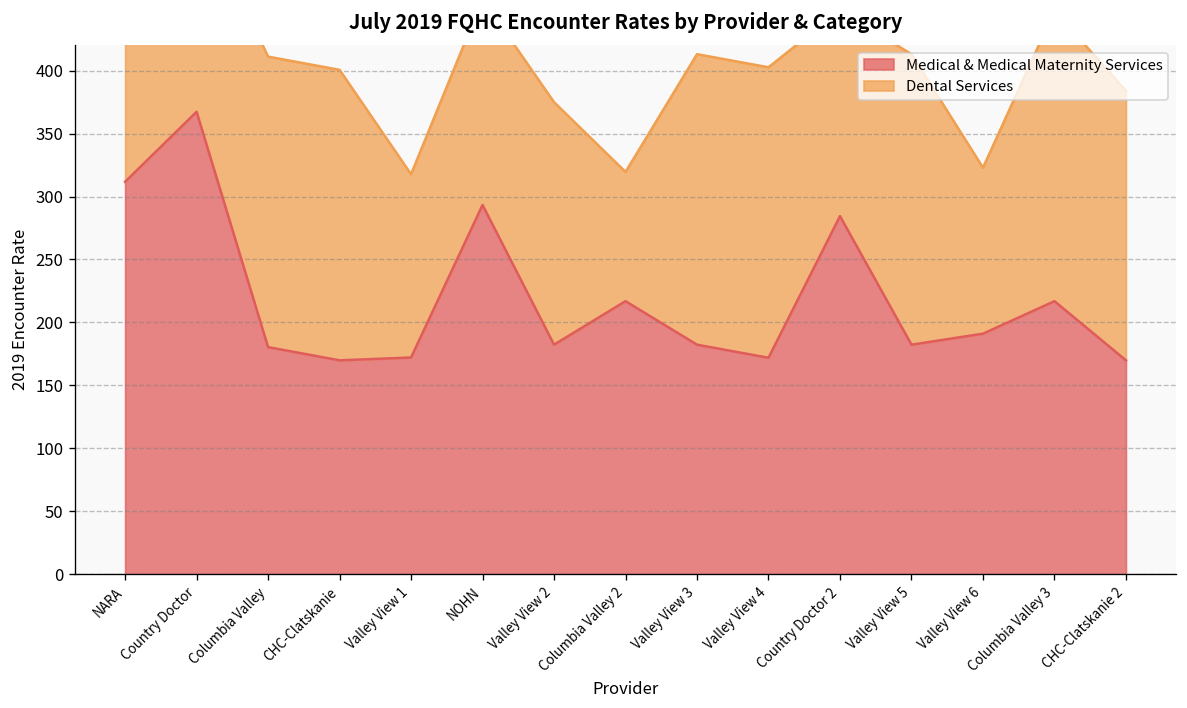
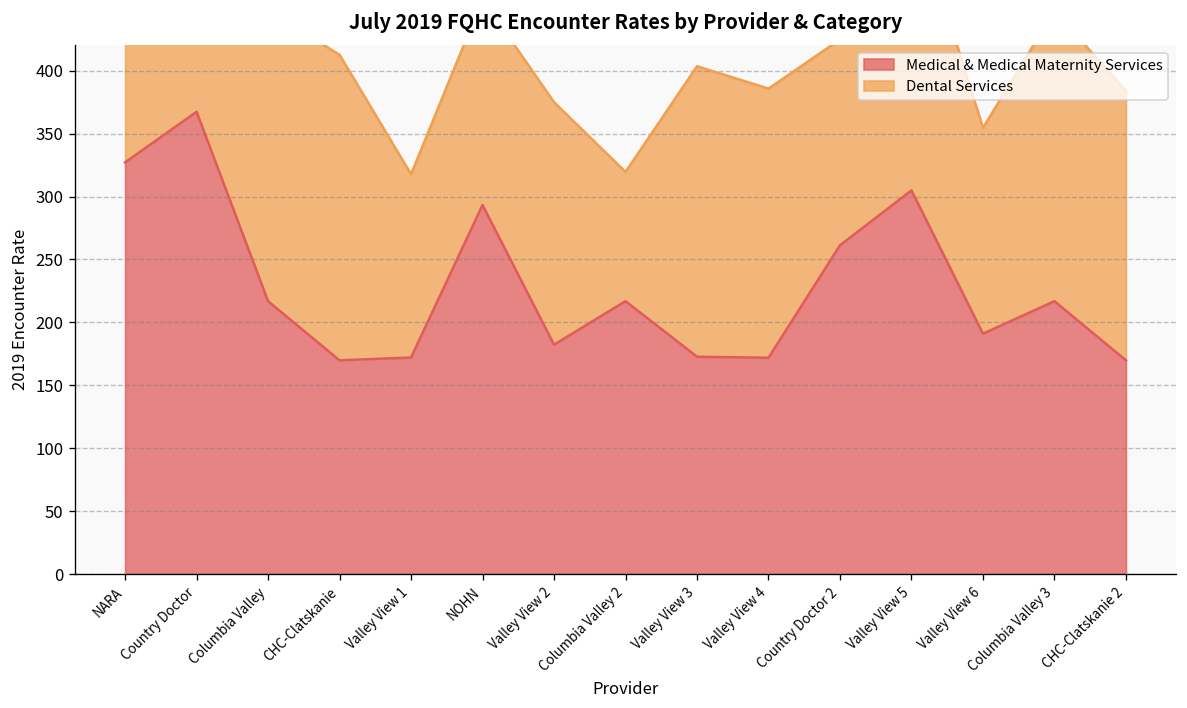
  {
    "Medical & Medical Maternity Services": {
-     "NARA": 312,
+     "NARA": 327,
      "Country Doctor": 367,
-     "Columbia Valley": 180,
+     "Columbia Valley": 217,
      "CHC-Clatskanie": 170,
      "Valley View 1": 172,
      "NOHN": 293,
      "Valley View 2": 182,
      "Columbia Valley 2": 217,
-     "Valley View 3": 182,
+     "Valley View 3": 173,
      "Valley View 4": 172,
-     "Country Doctor 2": 284,
-     "Valley View 5": 182,
+     "Country Doctor 2": 261,
+     "Valley View 5": 305,
      "Valley View 6": 191,
      "Columbia Valley 3": 217,
      "CHC-Clatskanie 2": 170
    },
    "Dental Services": {
-     "CHC-Clatskanie": 231,
+     "CHC-Clatskanie": 243,
      "Valley View 1": 146,
      "Valley View 2": 193,
      "Columbia Valley 2": 103,
      "Valley View 3": 231,
-     "Valley View 4": 231,
-     "Valley View 6": 132
+     "Valley View 4": 214,
+     "Valley View 6": 164
    }
  }
